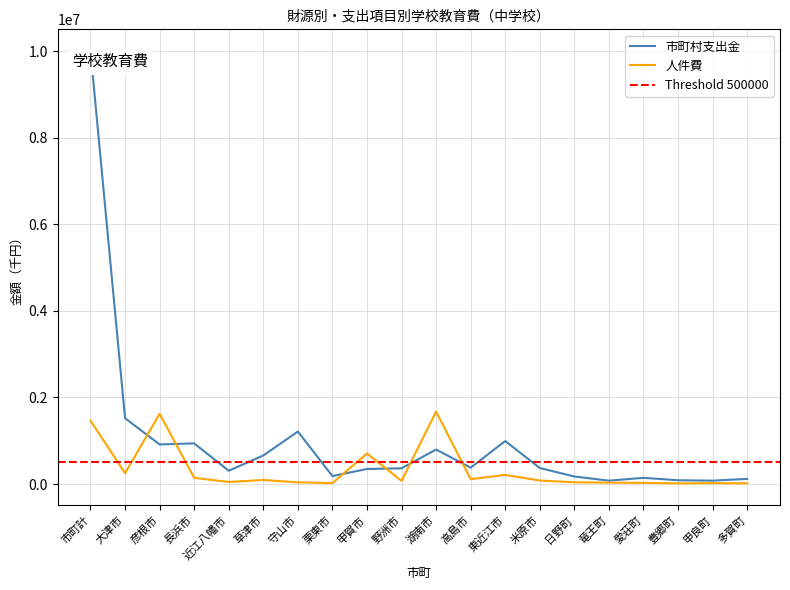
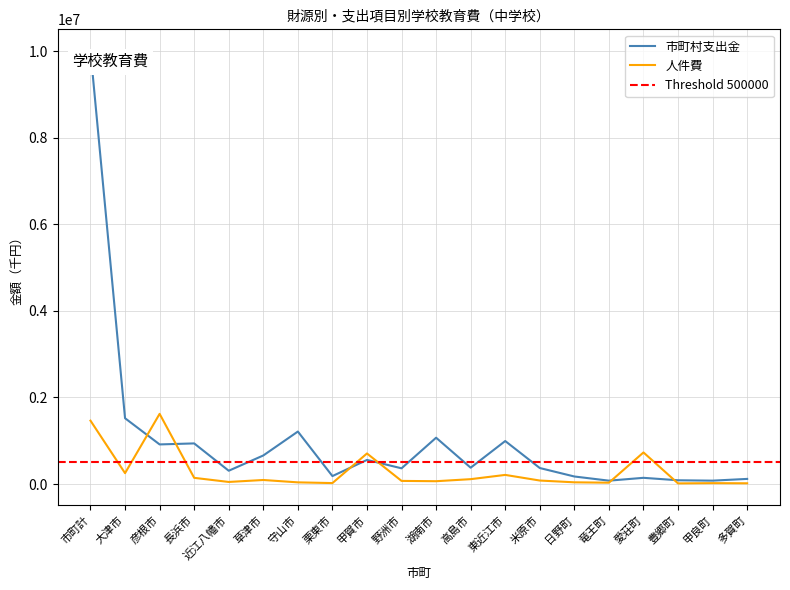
  {
    "市町村支出金": {
      "大津市": 1500000,
      "彦根市": 900000,
      "長浜市": 900000,
      "近江八幡市": 300000,
      "草津市": 700000,
      "守山市": 1200000,
      "栗東市": 200000,
-     "甲賀市": 300000,
+     "甲賀市": 600000,
      "野洲市": 400000,
-     "湖南市": 800000,
+     "湖南市": 1100000,
      "高島市": 400000,
      "東近江市": 1000000,
      "米原市": 400000,
      "日野町": 200000,
      "愛荘町": 100000,
      "豊郷町": 100000,
      "多賀町": 100000
    },
    "人件費": {
      "市町計": 1500000,
      "大津市": 300000,
      "彦根市": 1600000,
      "長浜市": 100000,
      "近江八幡市": 0,
      "草津市": 100000,
      "守山市": 0,
      "栗東市": 0,
      "甲賀市": 700000,
      "野洲市": 100000,
-     "湖南市": 1700000,
+     "湖南市": 100000,
      "高島市": 100000,
      "東近江市": 200000,
      "米原市": 100000,
      "日野町": 0,
-     "愛荘町": 0,
+     "愛荘町": 700000,
      "豊郷町": 0,
      "多賀町": 0
    }
  }
